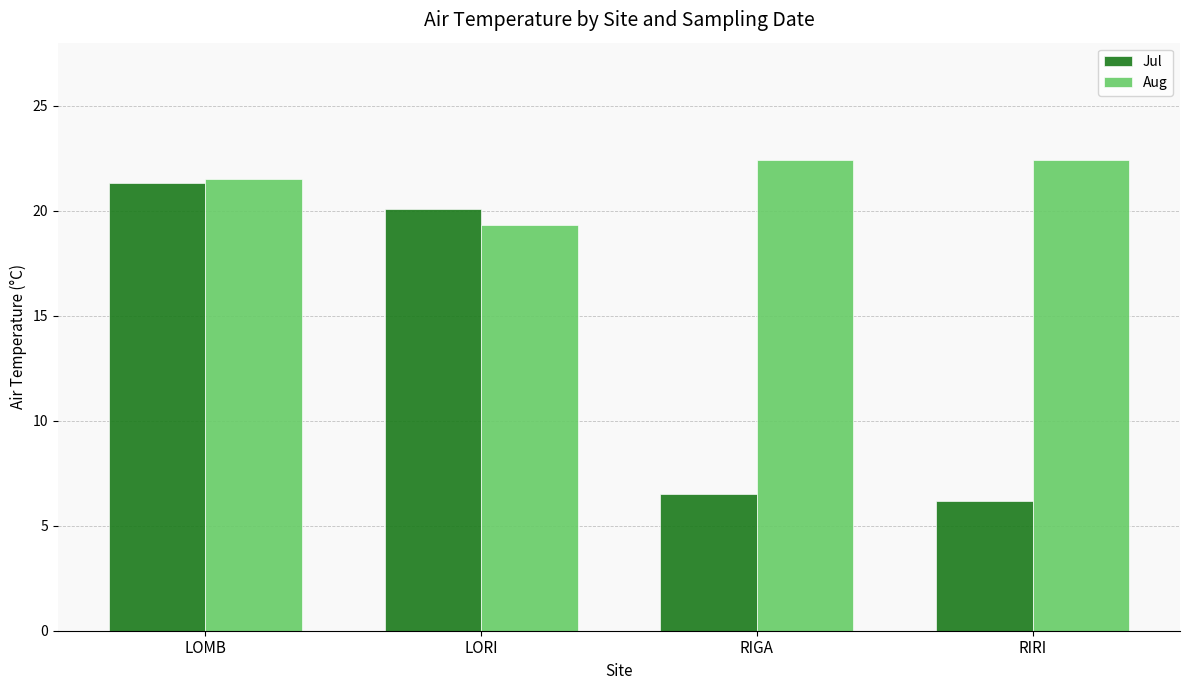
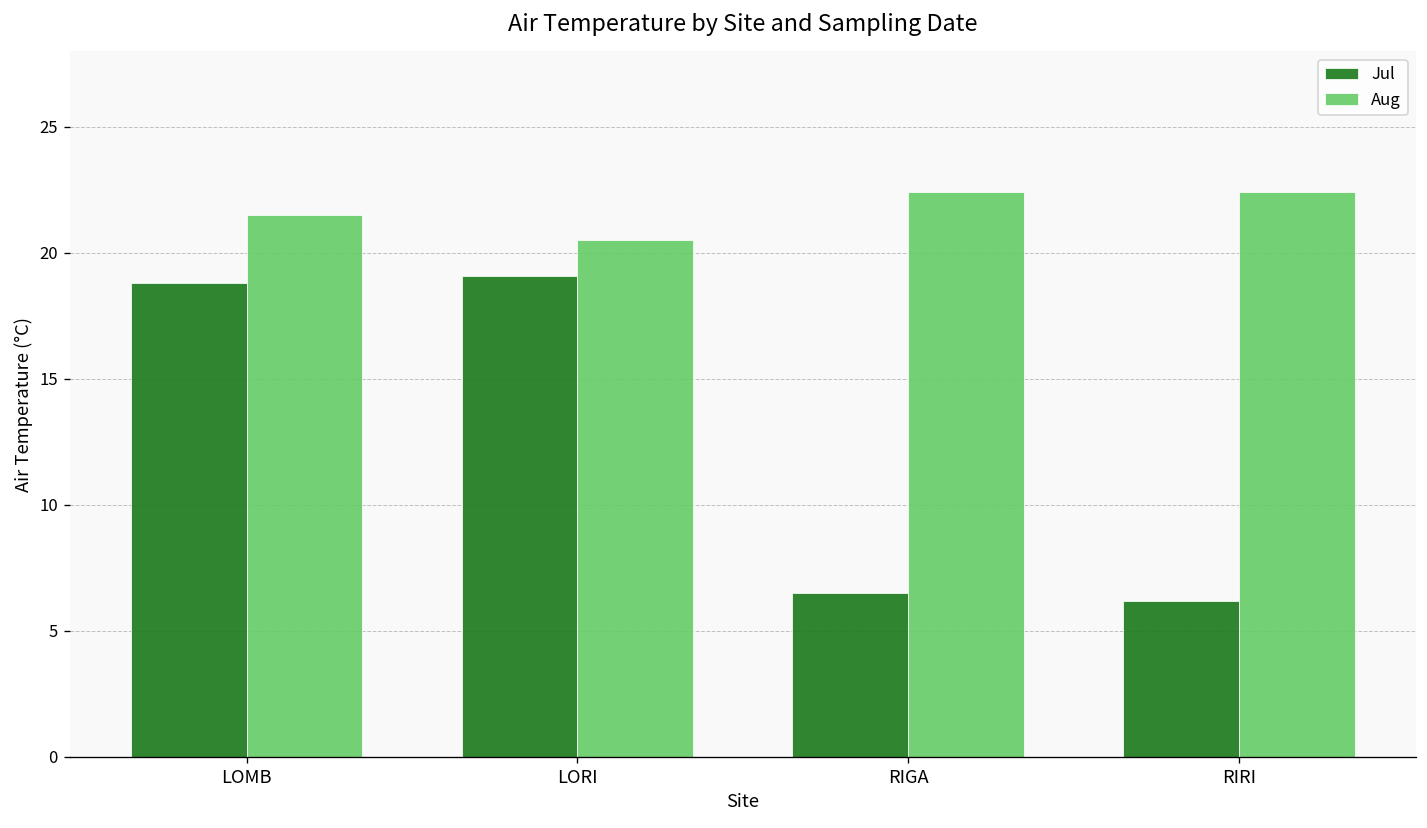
  {
    "Jul": {
-     "LOMB": 21.3,
-     "LORI": 20.1,
+     "LOMB": 18.8,
+     "LORI": 19.1,
      "RIGA": 6.5,
      "RIRI": 6.2
    },
    "Aug": {
      "LOMB": 21.5,
-     "LORI": 19.3,
+     "LORI": 20.5,
      "RIGA": 22.4,
      "RIRI": 22.4
    }
  }
